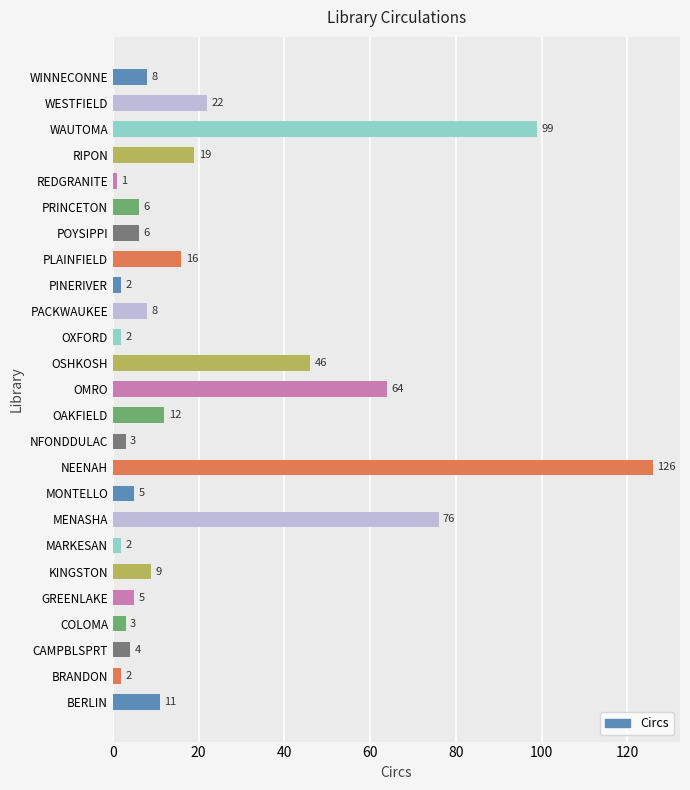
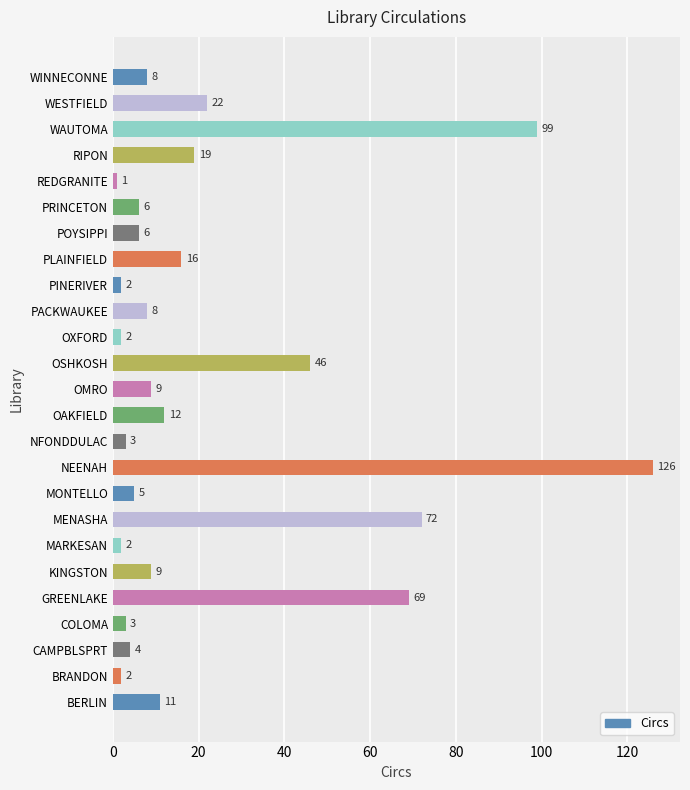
  {
    "WINNECONNE": 8,
    "WESTFIELD": 22,
    "WAUTOMA": 99,
    "RIPON": 19,
    "REDGRANITE": 1,
    "PRINCETON": 6,
    "POYSIPPI": 6,
    "PLAINFIELD": 16,
    "PINERIVER": 2,
    "PACKWAUKEE": 8,
    "OXFORD": 2,
    "OSHKOSH": 46,
-   "OMRO": 64,
+   "OMRO": 9,
    "OAKFIELD": 12,
    "NFONDDULAC": 3,
    "NEENAH": 126,
    "MONTELLO": 5,
-   "MENASHA": 76,
+   "MENASHA": 72,
    "MARKESAN": 2,
    "KINGSTON": 9,
-   "GREENLAKE": 5,
+   "GREENLAKE": 69,
    "COLOMA": 3,
    "CAMPBLSPRT": 4,
    "BRANDON": 2,
    "BERLIN": 11
  }
